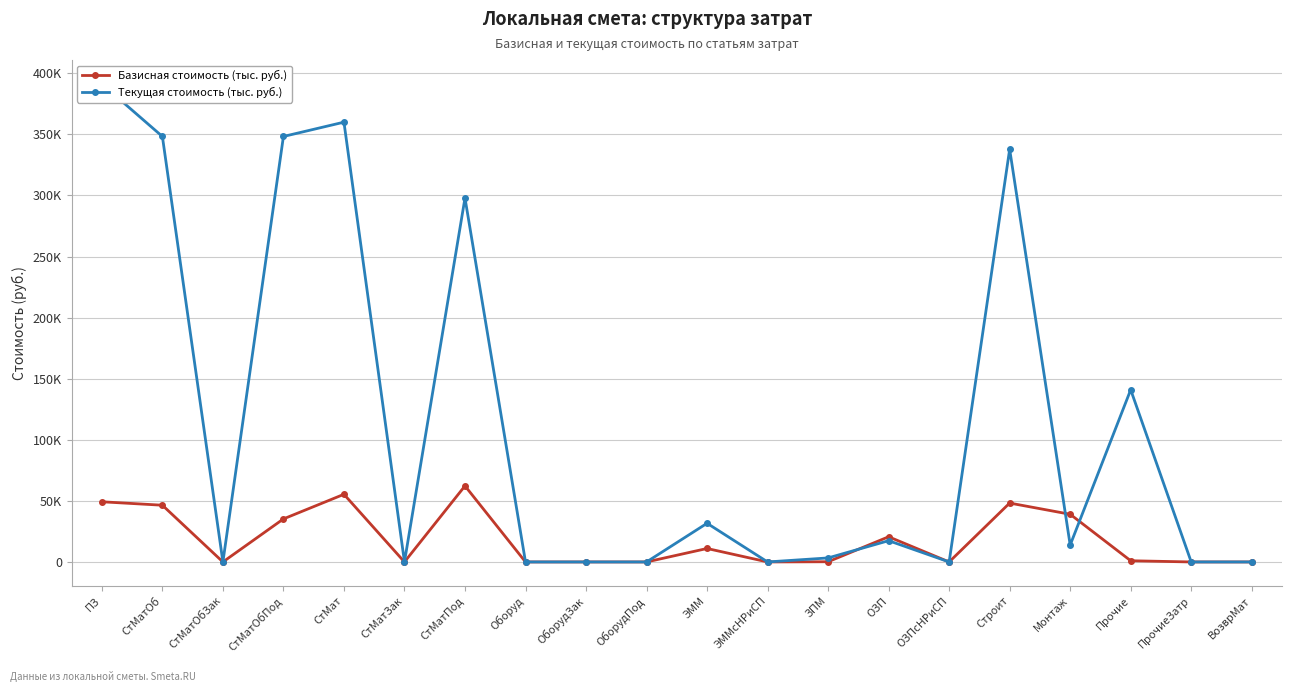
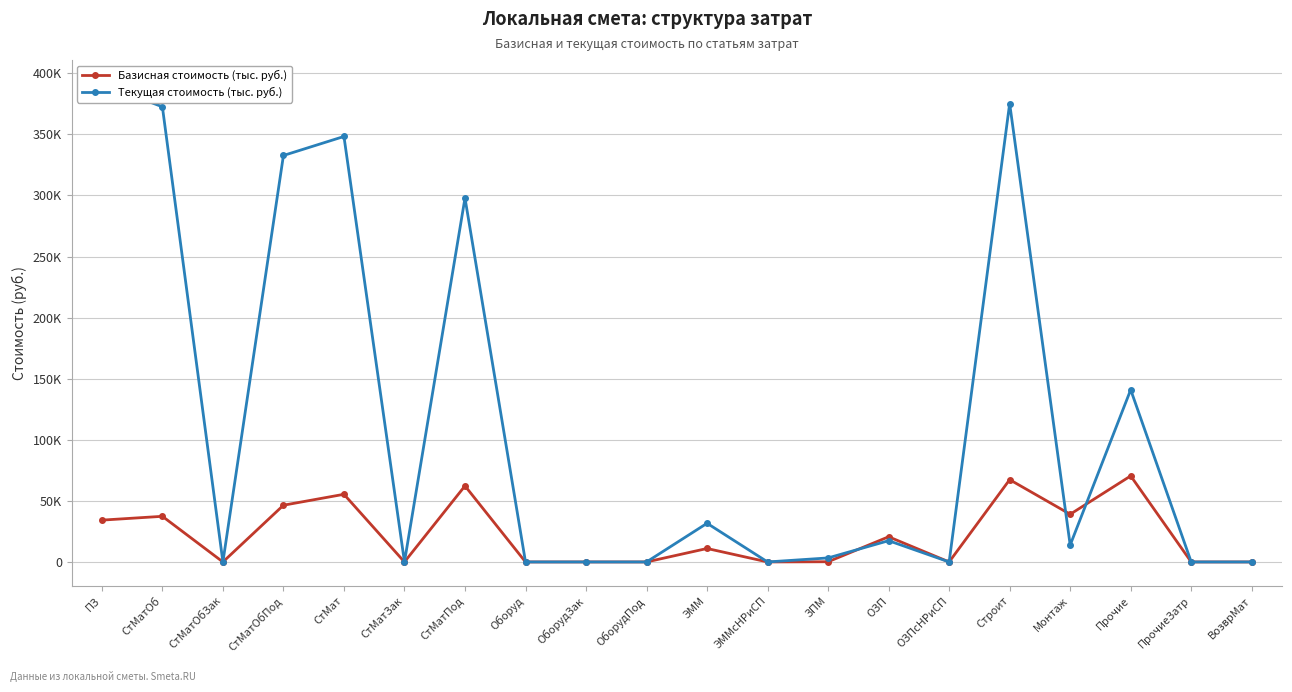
  {
    "Базисная стоимость (тыс. руб.)": {
-     "ПЗ": 49000,
-     "СтМатОб": 46000,
-     "СтМатОбПод": 35000,
+     "ПЗ": 34000,
+     "СтМатОб": 37000,
+     "СтМатОбПод": 46000,
      "СтМат": 55000,
      "СтМатПод": 62000,
      "ЭММ": 11000,
      "ЗПМ": 0,
      "ОЗП": 21000,
-     "Строит": 48000,
+     "Строит": 67000,
      "Монтаж": 39000,
-     "Прочие": 1000
+     "Прочие": 70000
    },
    "Текущая стоимость (тыс. руб.)": {
-     "СтМатОб": 348000,
-     "СтМатОбПод": 348000,
-     "СтМат": 360000,
+     "СтМатОб": 373000,
+     "СтМатОбПод": 333000,
+     "СтМат": 348000,
      "СтМатПод": 298000,
      "ЭММ": 32000,
      "ЗПМ": 3000,
      "ОЗП": 17000,
-     "Строит": 338000,
+     "Строит": 375000,
      "Монтаж": 14000,
      "Прочие": 141000
    }
  }
